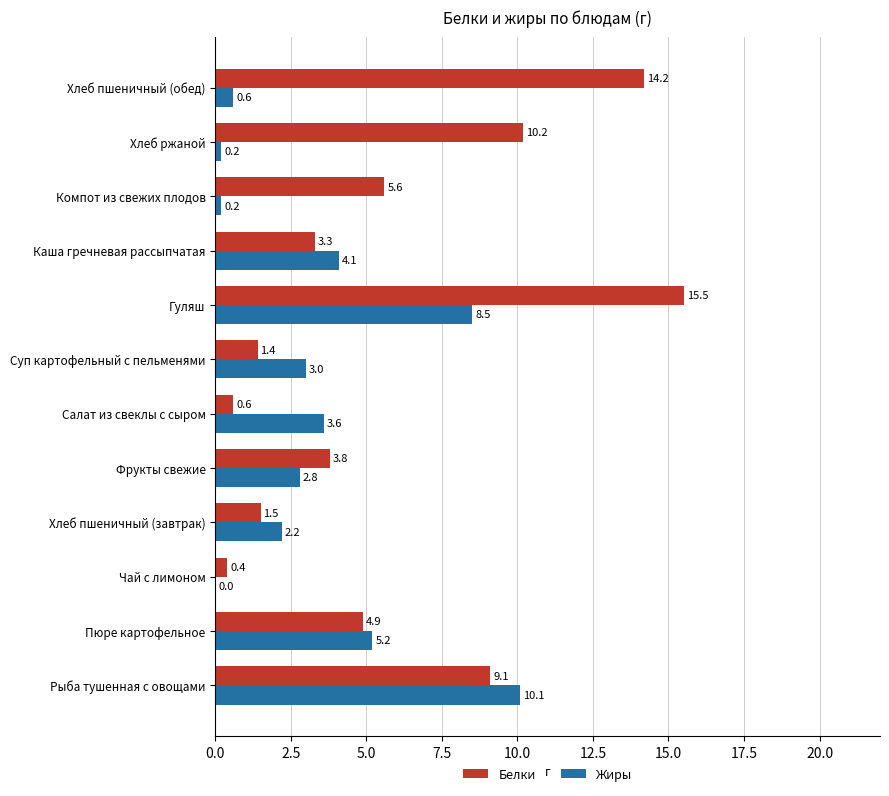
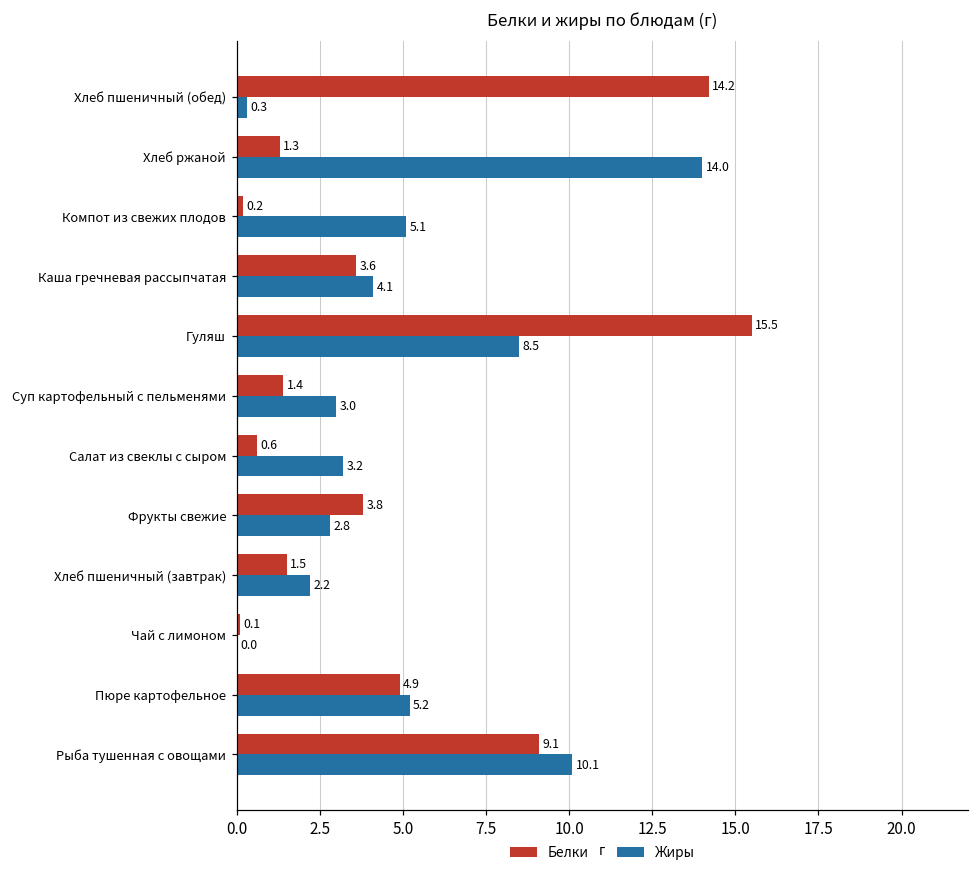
  {
    "Белки": {
      "Хлеб пшеничный (обед)": 14.2,
-     "Хлеб ржаной": 10.2,
-     "Компот из свежих плодов": 5.6,
-     "Каша гречневая рассыпчатая": 3.3,
+     "Хлеб ржаной": 1.3,
+     "Компот из свежих плодов": 0.2,
+     "Каша гречневая рассыпчатая": 3.6,
      "Гуляш": 15.5,
      "Суп картофельный с пельменями": 1.4,
      "Салат из свеклы с сыром": 0.6,
      "Фрукты свежие": 3.8,
      "Хлеб пшеничный (завтрак)": 1.5,
-     "Чай с лимоном": 0.4,
+     "Чай с лимоном": 0.1,
      "Пюре картофельное": 4.9,
      "Рыба тушенная с овощами": 9.1
    },
    "Жиры": {
-     "Хлеб пшеничный (обед)": 0.6,
-     "Хлеб ржаной": 0.2,
-     "Компот из свежих плодов": 0.2,
+     "Хлеб пшеничный (обед)": 0.3,
+     "Хлеб ржаной": 14.0,
+     "Компот из свежих плодов": 5.1,
      "Каша гречневая рассыпчатая": 4.1,
      "Гуляш": 8.5,
      "Суп картофельный с пельменями": 3.0,
-     "Салат из свеклы с сыром": 3.6,
+     "Салат из свеклы с сыром": 3.2,
      "Фрукты свежие": 2.8,
      "Хлеб пшеничный (завтрак)": 2.2,
      "Чай с лимоном": 0.0,
      "Пюре картофельное": 5.2,
      "Рыба тушенная с овощами": 10.1
    }
  }
